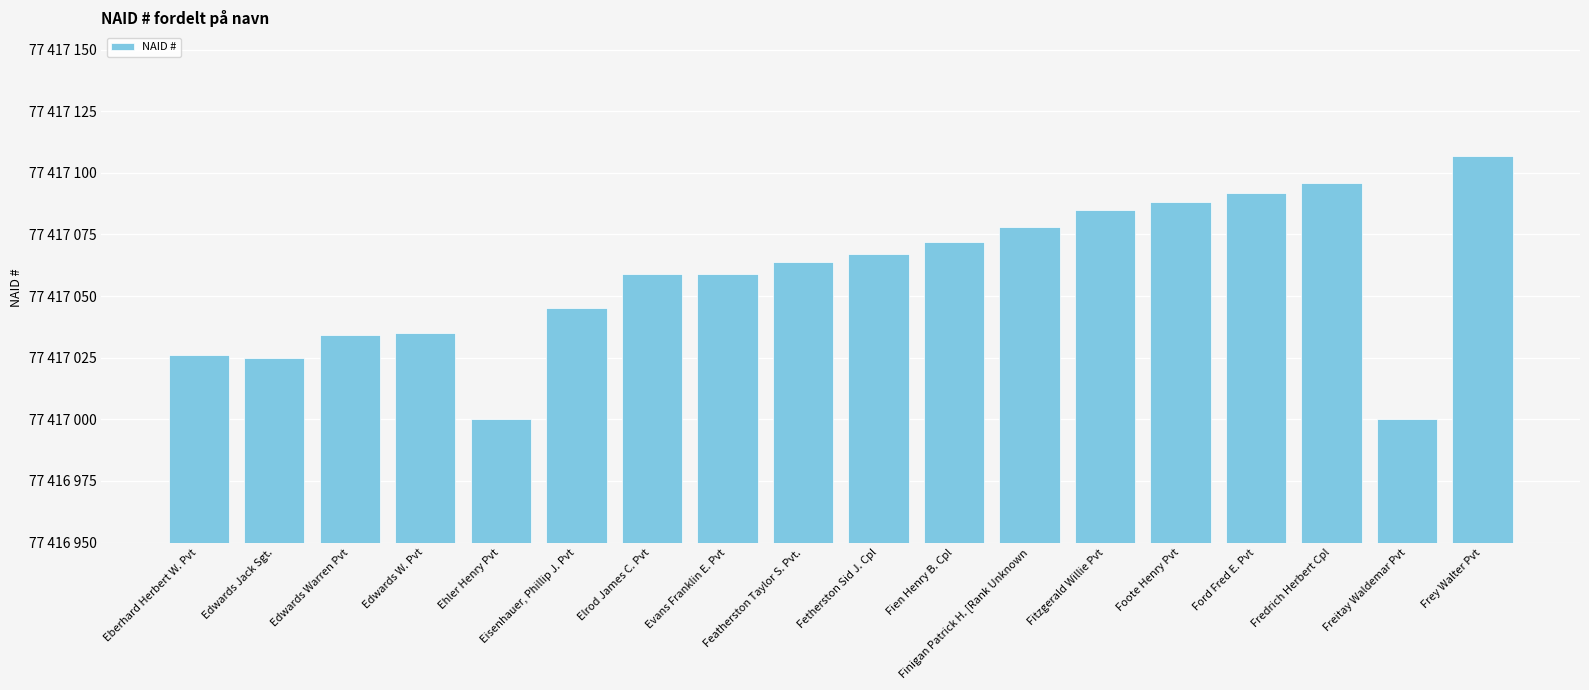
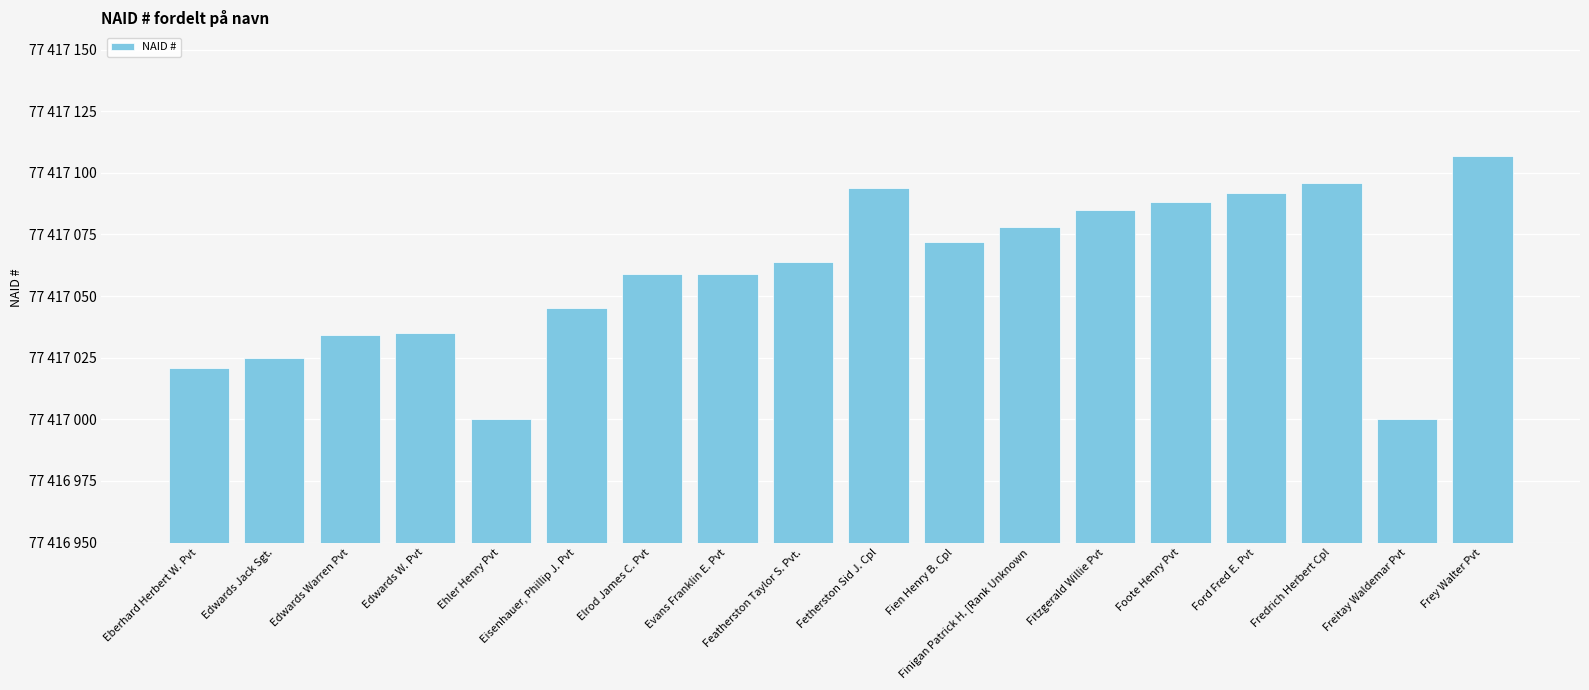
  {
-   "Eberhard Herbert W. Pvt": 77417026,
+   "Eberhard Herbert W. Pvt": 77417021,
    "Edwards Jack Sgt.": 77417025,
    "Edwards Warren Pvt": 77417034,
    "Edwards W. Pvt": 77417035,
    "Ehler Henry Pvt": 77417000,
    "Eisenhauer, Phillip J. Pvt": 77417045,
    "Elrod James C. Pvt": 77417059,
    "Evans Franklin E. Pvt": 77417059,
    "Featherston Taylor S. Pvt.": 77417064,
-   "Fetherston Sid J. Cpl": 77417067,
+   "Fetherston Sid J. Cpl": 77417094,
    "Fien Henry B. Cpl": 77417072,
    "Finigan Patrick H. [Rank Unknown": 77417078,
    "Fitzgerald Willie Pvt": 77417085,
    "Foote Henry Pvt": 77417088,
    "Ford Fred E. Pvt": 77417092,
    "Fredrich Herbert Cpl": 77417096,
    "Freitay Waldemar Pvt": 77417000,
    "Frey Walter Pvt": 77417107
  }
